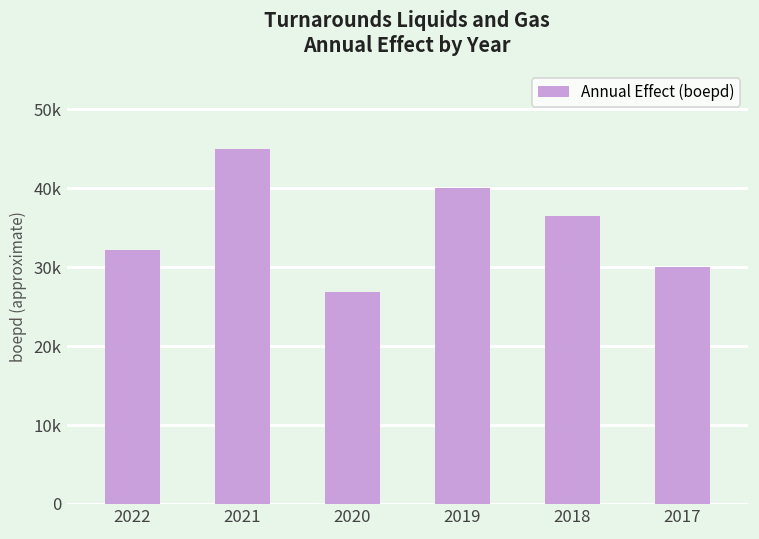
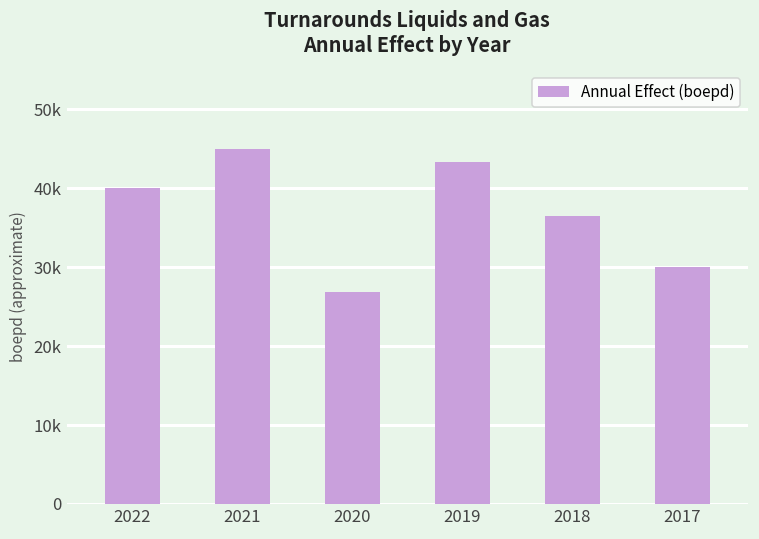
  {
-   "2022": 32000,
+   "2022": 40000,
    "2021": 45000,
    "2020": 27000,
-   "2019": 40000,
+   "2019": 43000,
    "2018": 37000,
    "2017": 30000
  }
